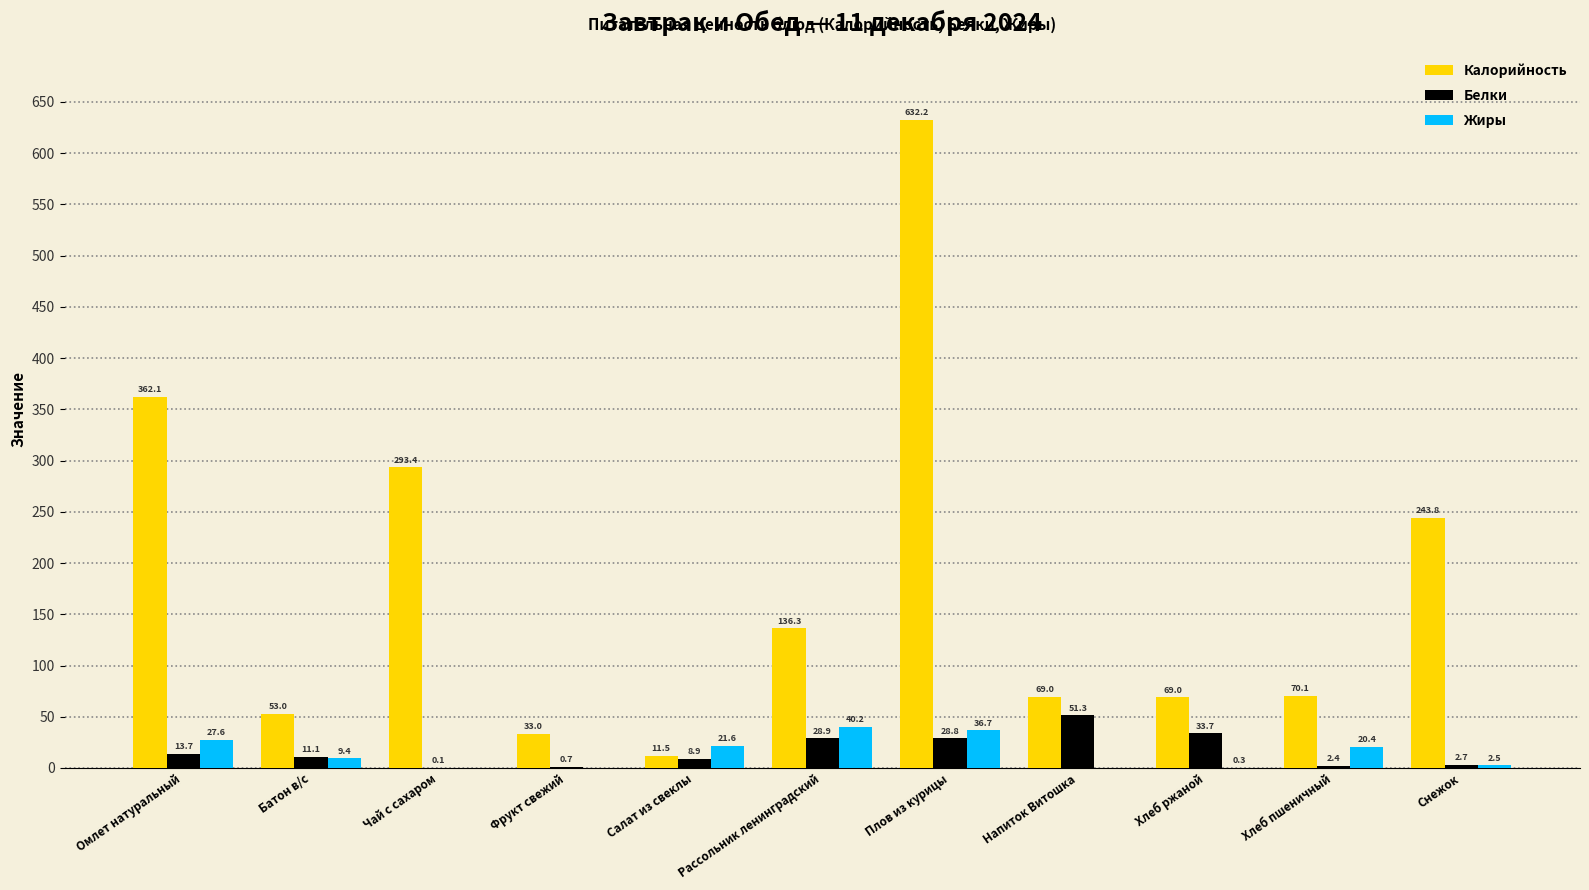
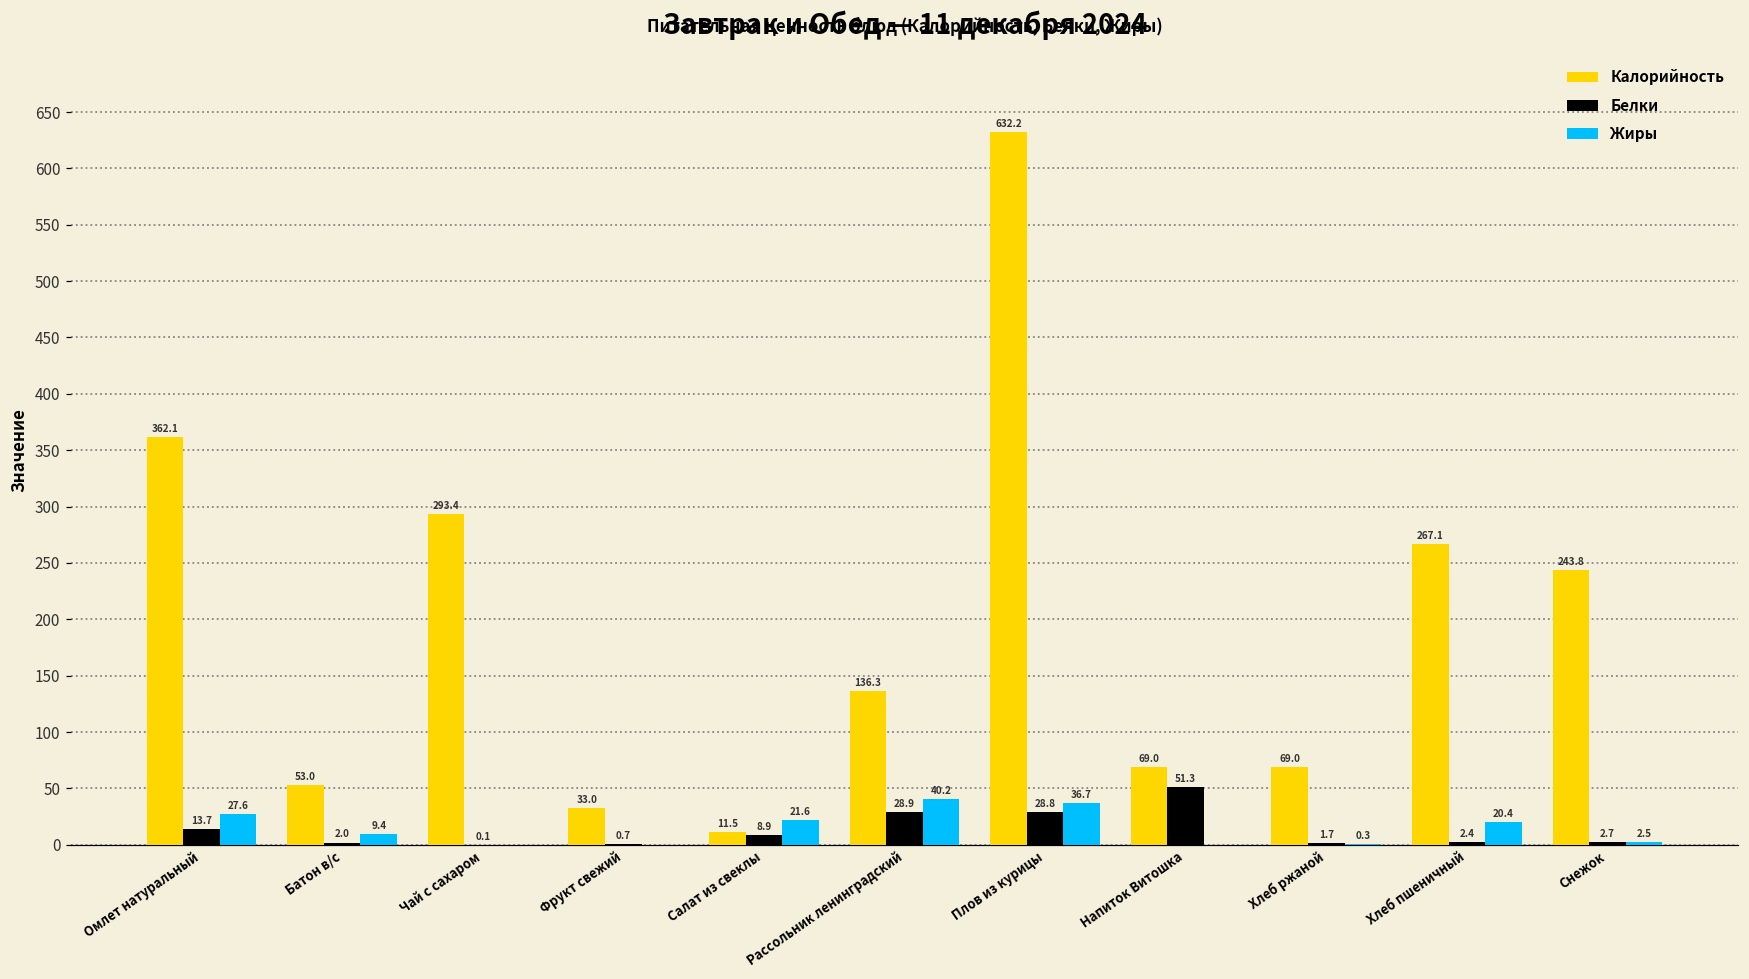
  {
    "Калорийность": {
      "Омлет натуральный": 362.1,
      "Батон в/с": 53.0,
      "Чай с сахаром": 293.4,
      "Фрукт свежий": 33.0,
      "Салат из свеклы": 11.5,
      "Рассольник ленинградский": 136.3,
      "Плов из курицы": 632.2,
      "Напиток Витошка": 69.0,
      "Хлеб ржаной": 69.0,
-     "Хлеб пшеничный": 70.1,
+     "Хлеб пшеничный": 267.1,
      "Снежок": 243.8
    },
    "Белки": {
      "Омлет натуральный": 13.7,
-     "Батон в/с": 11.1,
+     "Батон в/с": 2.0,
      "Чай с сахаром": 0.1,
      "Фрукт свежий": 0.7,
      "Салат из свеклы": 8.9,
      "Рассольник ленинградский": 28.9,
      "Плов из курицы": 28.8,
      "Напиток Витошка": 51.3,
-     "Хлеб ржаной": 33.7,
+     "Хлеб ржаной": 1.7,
      "Хлеб пшеничный": 2.4,
      "Снежок": 2.7
    },
    "Жиры": {
      "Омлет натуральный": 27.6,
      "Батон в/с": 9.4,
      "Салат из свеклы": 21.6,
      "Рассольник ленинградский": 40.2,
      "Плов из курицы": 36.7,
      "Хлеб ржаной": 0.3,
      "Хлеб пшеничный": 20.4,
      "Снежок": 2.5
    }
  }
